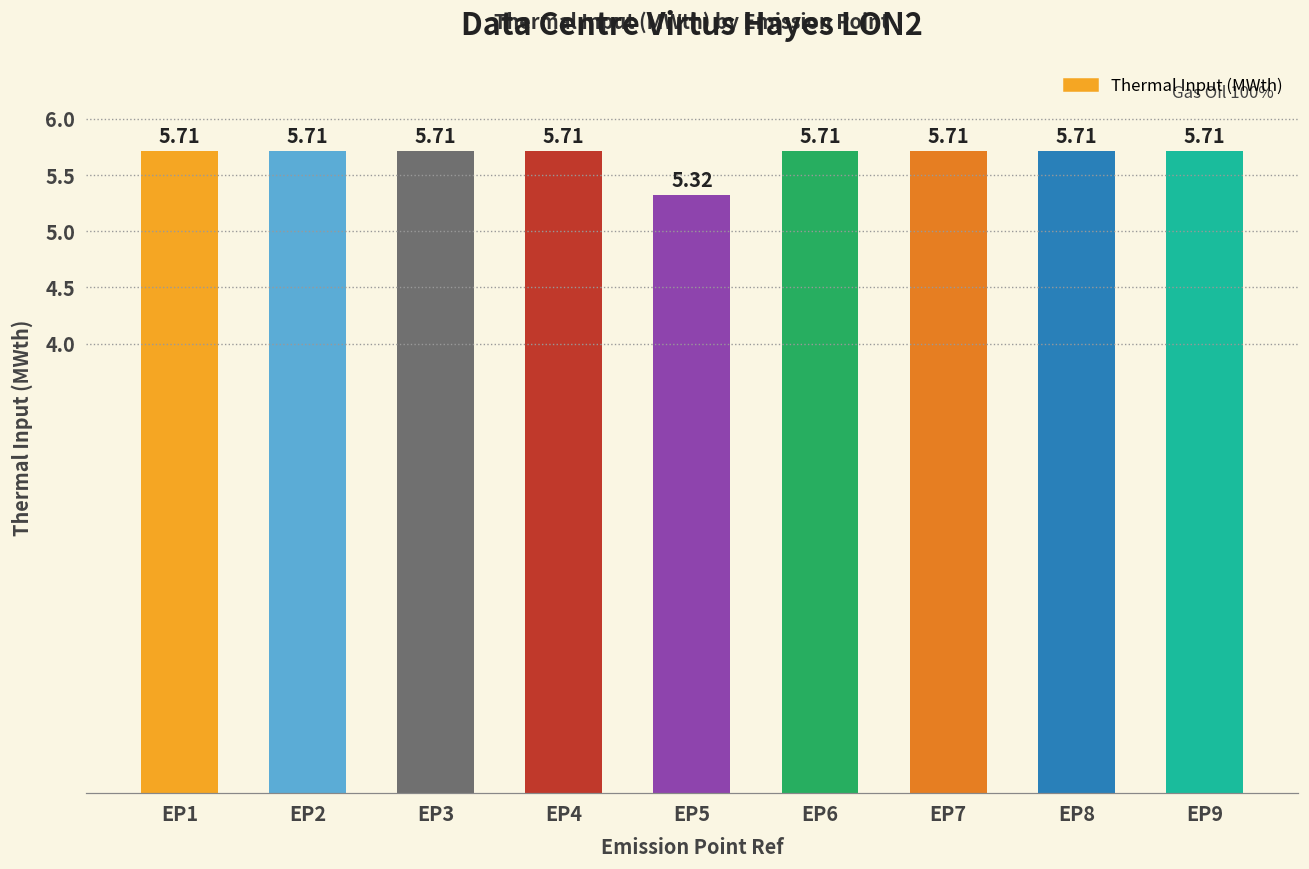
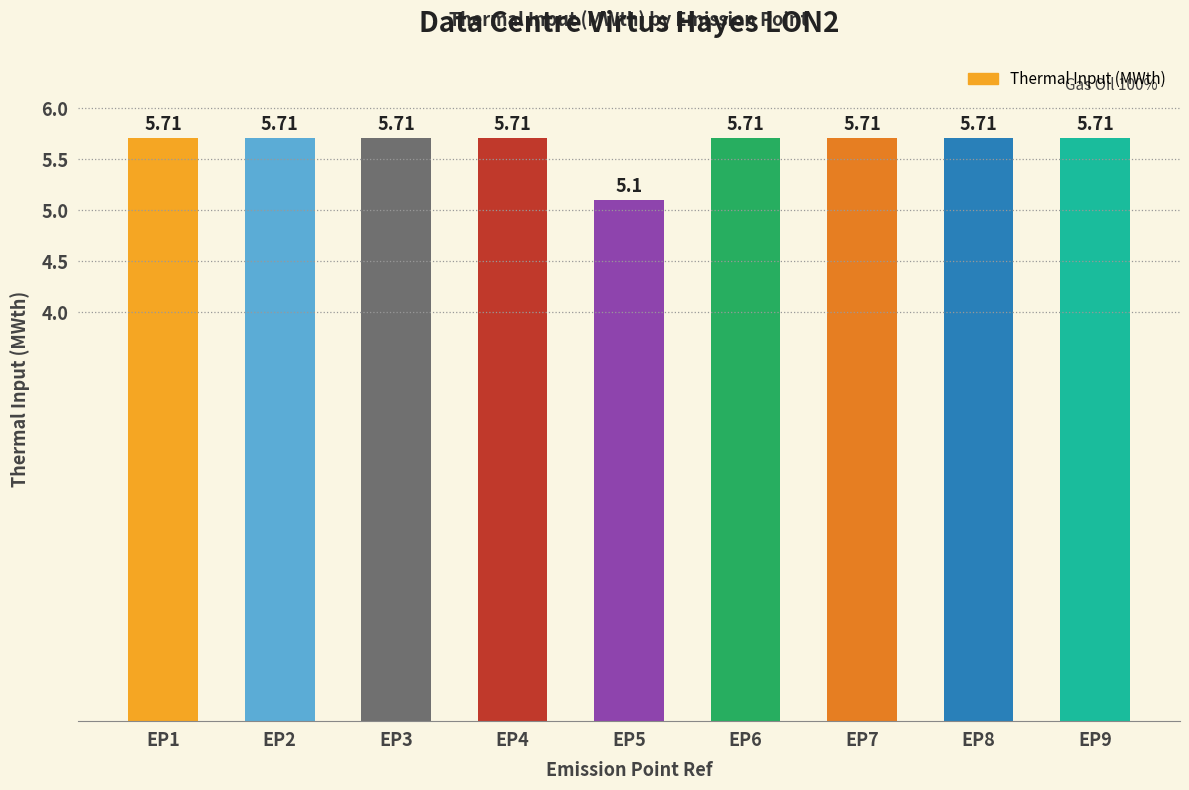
  {
    "EP1": 5.71,
    "EP2": 5.71,
    "EP3": 5.71,
    "EP4": 5.71,
-   "EP5": 5.32,
+   "EP5": 5.1,
    "EP6": 5.71,
    "EP7": 5.71,
    "EP8": 5.71,
    "EP9": 5.71
  }
